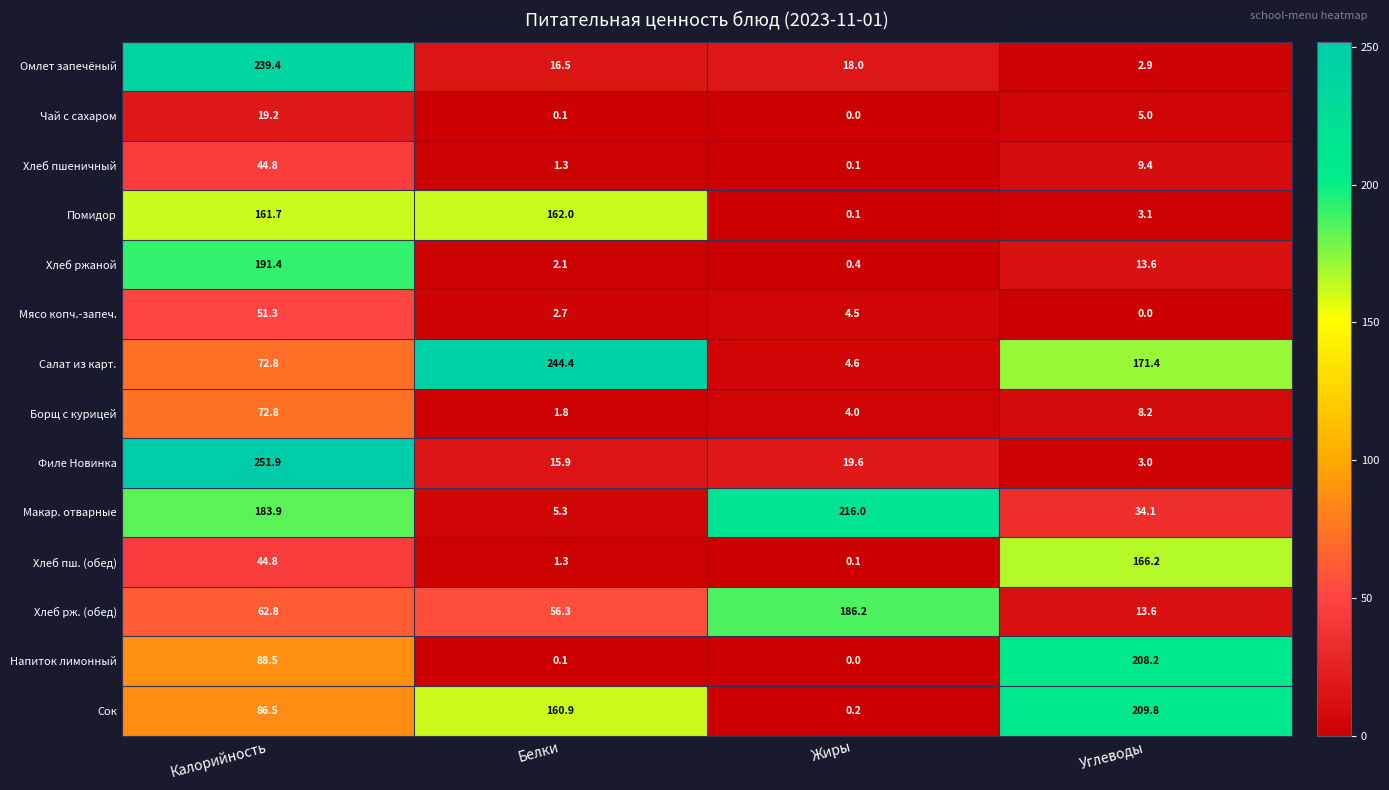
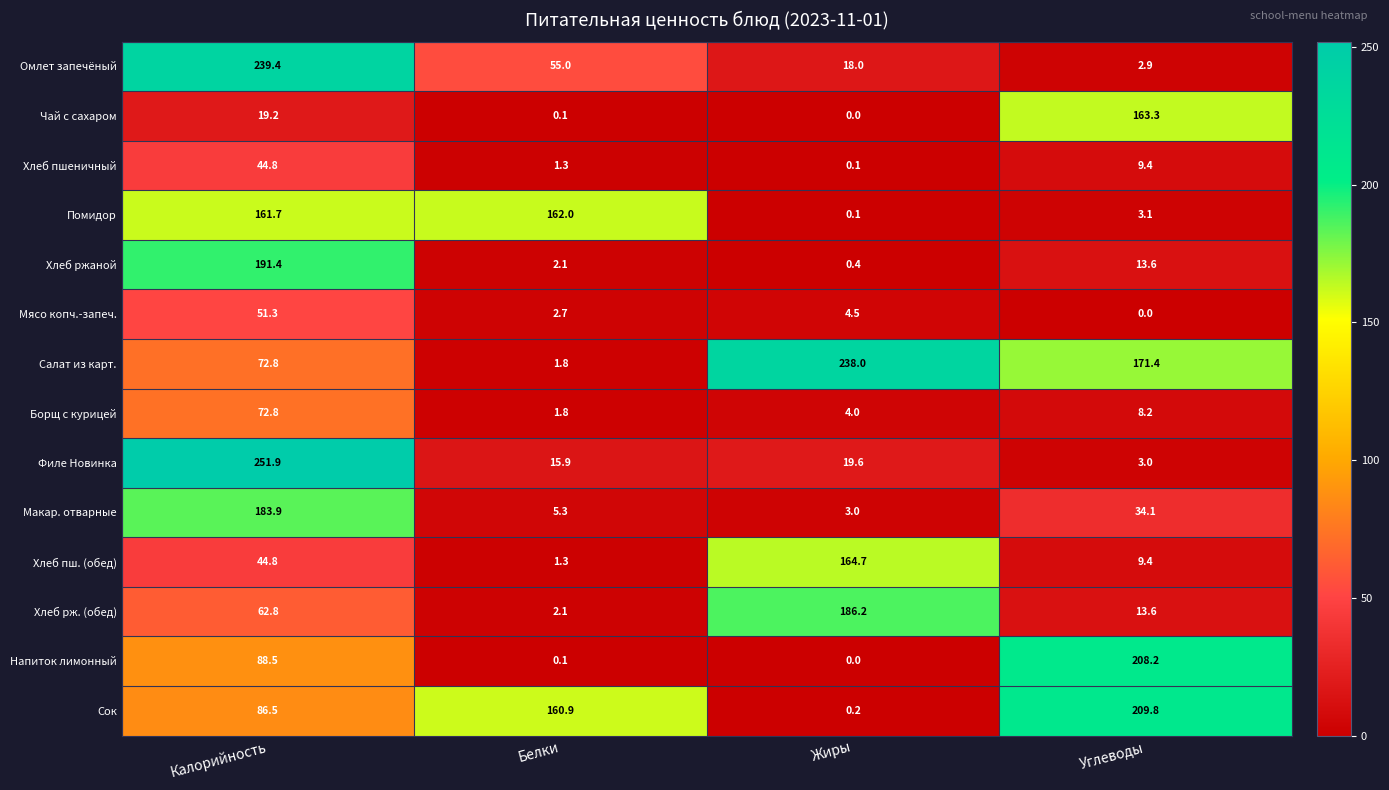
  {
    "Омлет запечёный": {
      "Калорийность": 239.4,
-     "Белки": 16.5,
+     "Белки": 55.0,
      "Жиры": 18.0,
      "Углеводы": 2.9
    },
    "Чай с сахаром": {
      "Калорийность": 19.2,
      "Белки": 0.1,
      "Жиры": 0.0,
-     "Углеводы": 5.0
+     "Углеводы": 163.3
    },
    "Хлеб пшеничный": {
      "Калорийность": 44.8,
      "Белки": 1.3,
      "Жиры": 0.1,
      "Углеводы": 9.4
    },
    "Помидор": {
      "Калорийность": 161.7,
      "Белки": 162.0,
      "Жиры": 0.1,
      "Углеводы": 3.1
    },
    "Хлеб ржаной": {
      "Калорийность": 191.4,
      "Белки": 2.1,
      "Жиры": 0.4,
      "Углеводы": 13.6
    },
    "Мясо копч.-запеч.": {
      "Калорийность": 51.3,
      "Белки": 2.7,
      "Жиры": 4.5,
      "Углеводы": 0.0
    },
    "Салат из карт.": {
      "Калорийность": 72.8,
-     "Белки": 244.4,
-     "Жиры": 4.6,
+     "Белки": 1.8,
+     "Жиры": 238.0,
      "Углеводы": 171.4
    },
    "Борщ с курицей": {
      "Калорийность": 72.8,
      "Белки": 1.8,
      "Жиры": 4.0,
      "Углеводы": 8.2
    },
    "Филе Новинка": {
      "Калорийность": 251.9,
      "Белки": 15.9,
      "Жиры": 19.6,
      "Углеводы": 3.0
    },
    "Макар. отварные": {
      "Калорийность": 183.9,
      "Белки": 5.3,
-     "Жиры": 216.0,
+     "Жиры": 3.0,
      "Углеводы": 34.1
    },
    "Хлеб пш. (обед)": {
      "Калорийность": 44.8,
      "Белки": 1.3,
-     "Жиры": 0.1,
-     "Углеводы": 166.2
+     "Жиры": 164.7,
+     "Углеводы": 9.4
    },
    "Хлеб рж. (обед)": {
      "Калорийность": 62.8,
-     "Белки": 56.3,
+     "Белки": 2.1,
      "Жиры": 186.2,
      "Углеводы": 13.6
    },
    "Напиток лимонный": {
      "Калорийность": 88.5,
      "Белки": 0.1,
      "Жиры": 0.0,
      "Углеводы": 208.2
    },
    "Сок": {
      "Калорийность": 86.5,
      "Белки": 160.9,
      "Жиры": 0.2,
      "Углеводы": 209.8
    }
  }
